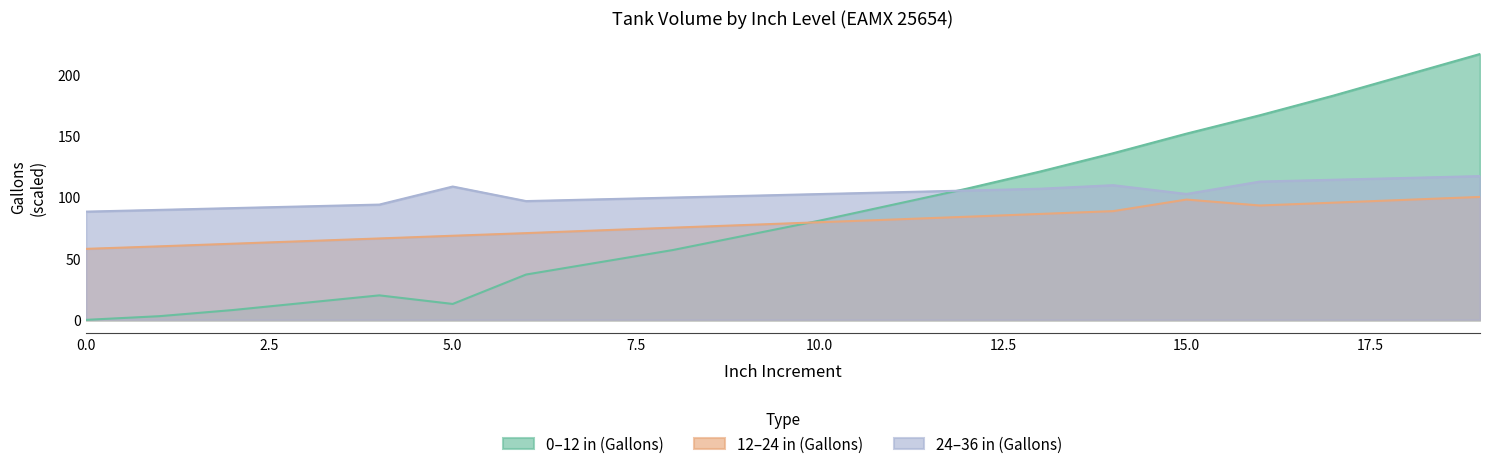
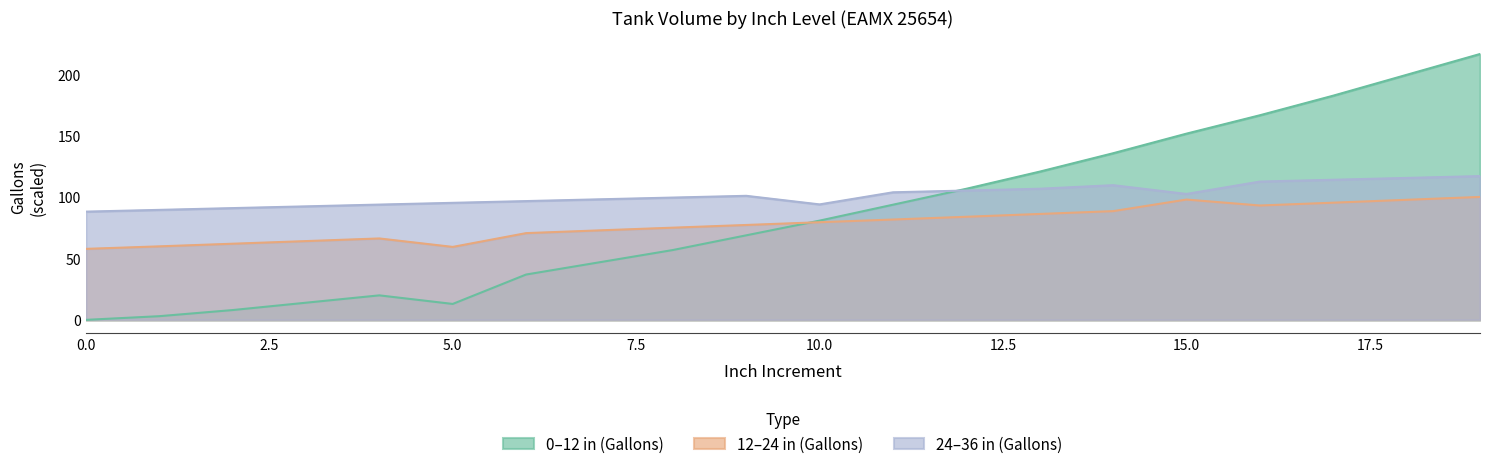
  {
    "0–12 in (Gallons)": {
      "0.0": 0,
      "5.0": 13,
      "15.0": 152
    },
    "12–24 in (Gallons)": {
      "0.0": 58,
-     "5.0": 69,
+     "5.0": 60,
      "15.0": 98
    },
    "24–36 in (Gallons)": {
      "0.0": 88,
-     "5.0": 109,
-     "10.0": 103,
+     "5.0": 96,
+     "10.0": 94,
      "15.0": 103
    }
  }
